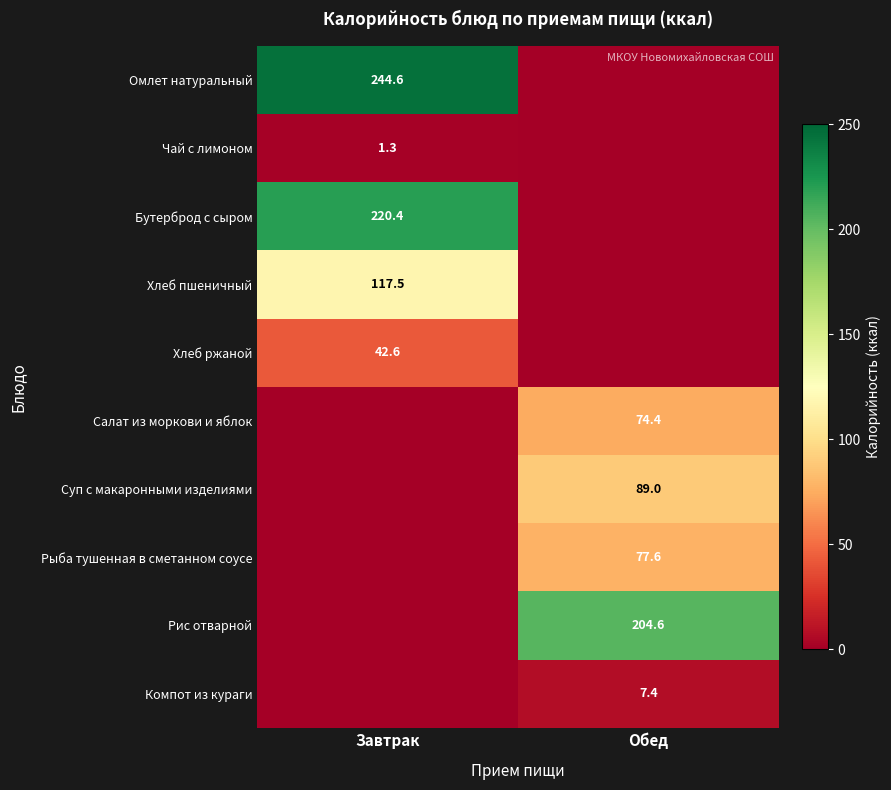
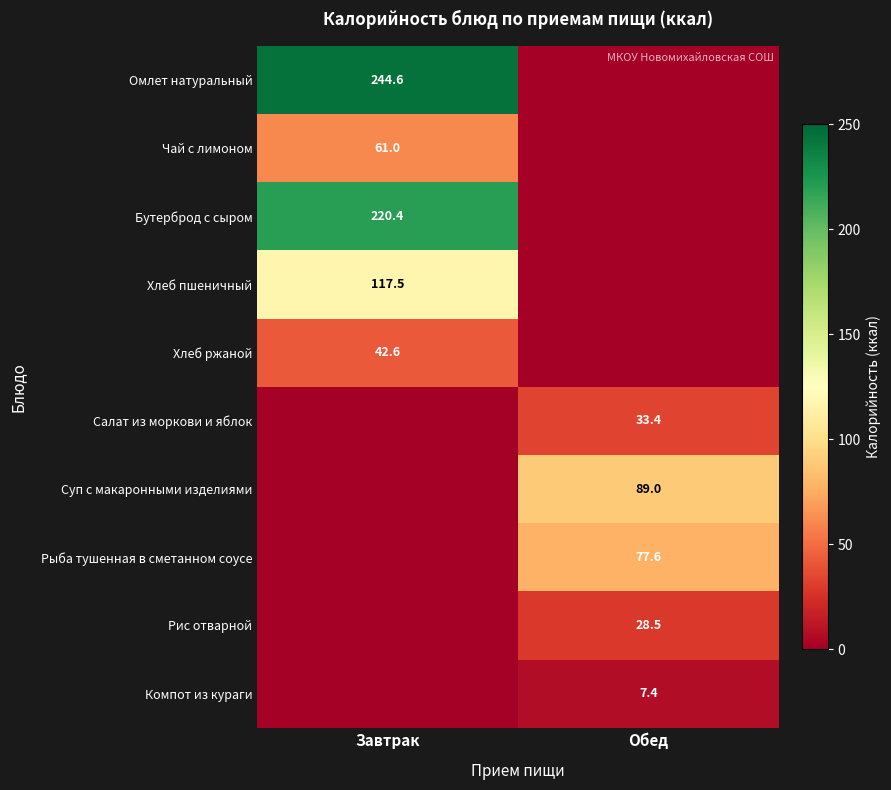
  {
    "Омлет натуральный": {
      "Завтрак": 244.6
    },
    "Чай с лимоном": {
-     "Завтрак": 1.3
+     "Завтрак": 61.0
    },
    "Бутерброд с сыром": {
      "Завтрак": 220.4
    },
    "Хлеб пшеничный": {
      "Завтрак": 117.5
    },
    "Хлеб ржаной": {
      "Завтрак": 42.6
    },
    "Салат из моркови и яблок": {
-     "Обед": 74.4
+     "Обед": 33.4
    },
    "Суп с макаронными изделиями": {
      "Обед": 89.0
    },
    "Рыба тушенная в сметанном соусе": {
      "Обед": 77.6
    },
    "Рис отварной": {
-     "Обед": 204.6
+     "Обед": 28.5
    },
    "Компот из кураги": {
      "Обед": 7.4
    }
  }
